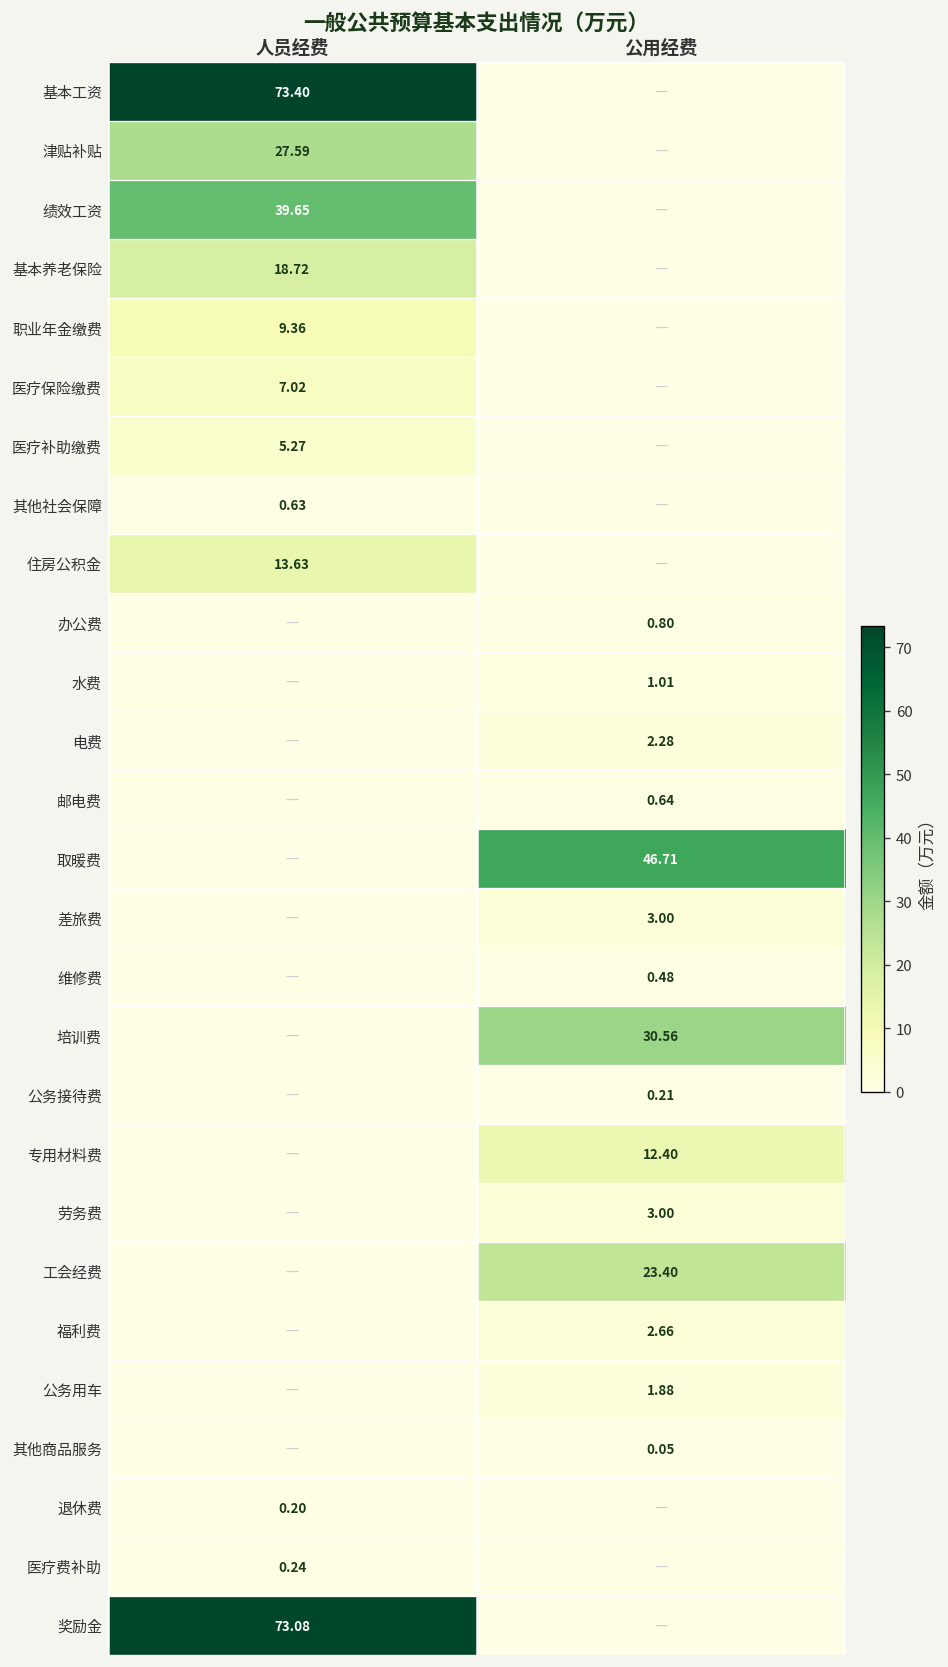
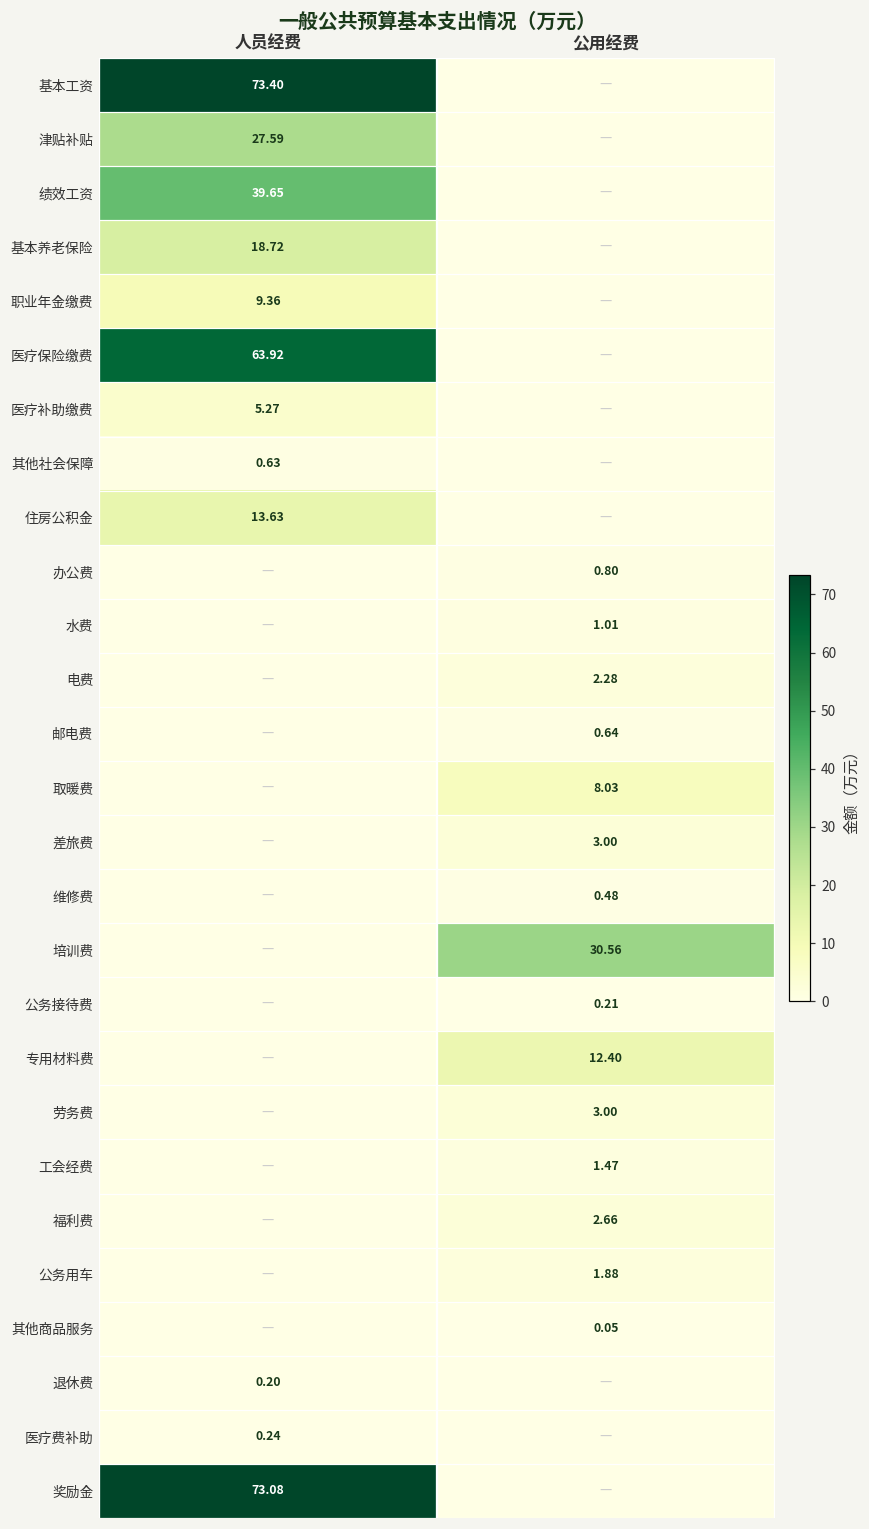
  {
    "基本工资": {
      "人员经费": 73.40
    },
    "津贴补贴": {
      "人员经费": 27.59
    },
    "绩效工资": {
      "人员经费": 39.65
    },
    "基本养老保险": {
      "人员经费": 18.72
    },
    "职业年金缴费": {
      "人员经费": 9.36
    },
    "医疗保险缴费": {
-     "人员经费": 7.02
+     "人员经费": 63.92
    },
    "医疗补助缴费": {
      "人员经费": 5.27
    },
    "其他社会保障": {
      "人员经费": 0.63
    },
    "住房公积金": {
      "人员经费": 13.63
    },
    "办公费": {
      "公用经费": 0.80
    },
    "水费": {
      "公用经费": 1.01
    },
    "电费": {
      "公用经费": 2.28
    },
    "邮电费": {
      "公用经费": 0.64
    },
    "取暖费": {
-     "公用经费": 46.71
+     "公用经费": 8.03
    },
    "差旅费": {
      "公用经费": 3.00
    },
    "维修费": {
      "公用经费": 0.48
    },
    "培训费": {
      "公用经费": 30.56
    },
    "公务接待费": {
      "公用经费": 0.21
    },
    "专用材料费": {
      "公用经费": 12.40
    },
    "劳务费": {
      "公用经费": 3.00
    },
    "工会经费": {
-     "公用经费": 23.40
+     "公用经费": 1.47
    },
    "福利费": {
      "公用经费": 2.66
    },
    "公务用车": {
      "公用经费": 1.88
    },
    "其他商品服务": {
      "公用经费": 0.05
    },
    "退休费": {
      "人员经费": 0.20
    },
    "医疗费补助": {
      "人员经费": 0.24
    },
    "奖励金": {
      "人员经费": 73.08
    }
  }
